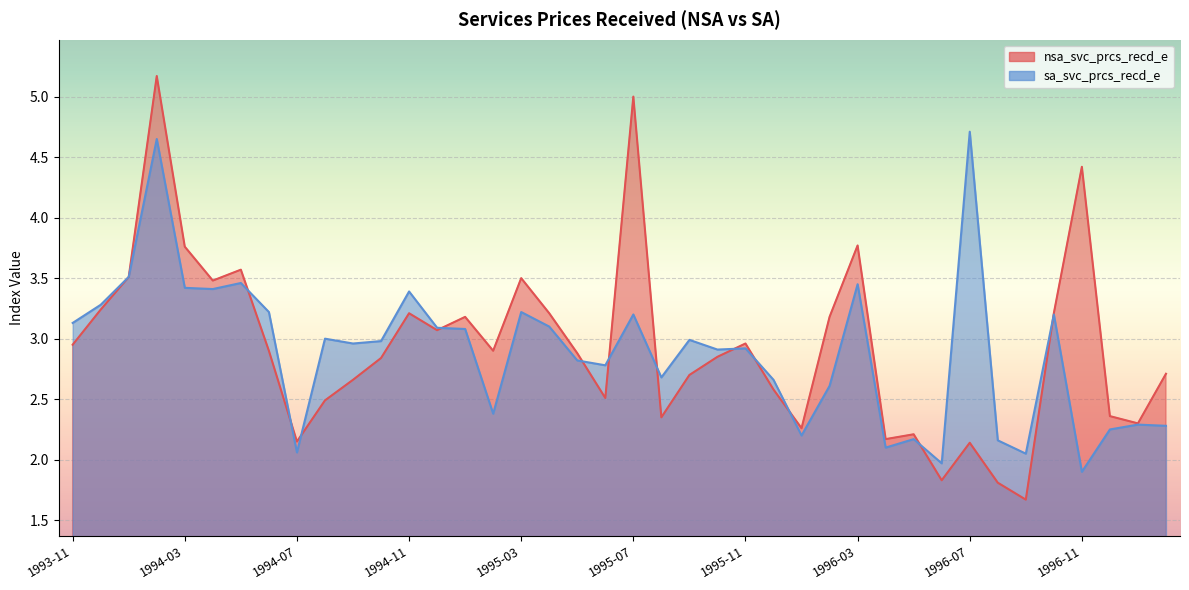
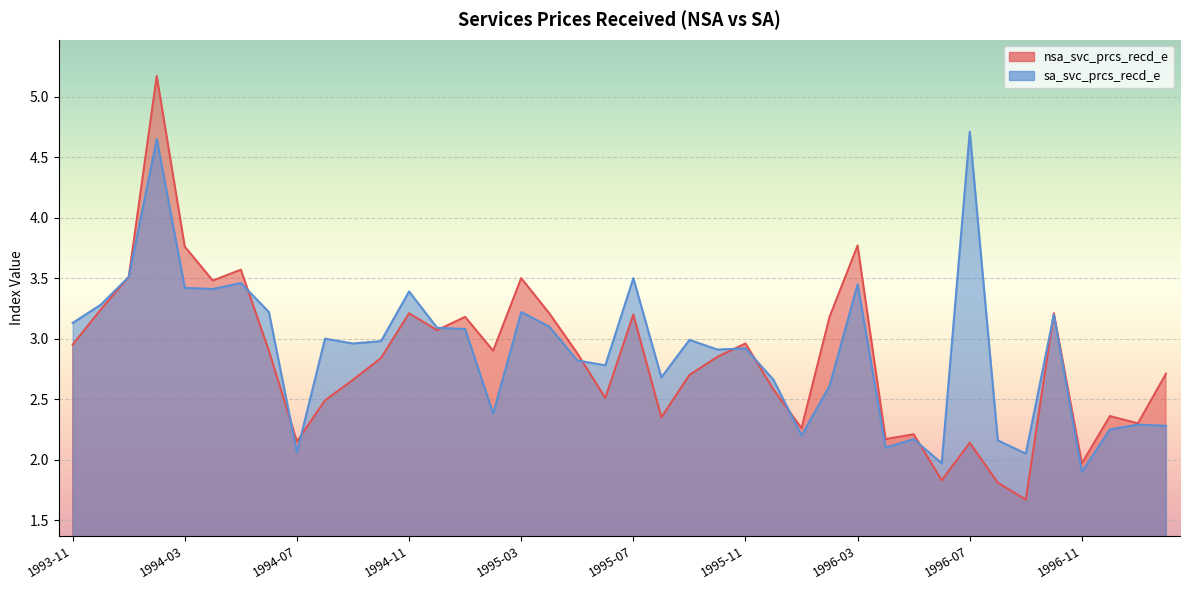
  {
    "nsa_svc_prcs_recd_e": {
      "1993-11": 2.95,
      "1994-03": 3.76,
      "1994-07": 2.15,
      "1994-11": 3.21,
      "1995-03": 3.50,
-     "1995-07": 5.0,
+     "1995-07": 3.2,
      "1995-11": 2.96,
      "1996-03": 3.77,
      "1996-07": 2.14,
-     "1996-11": 4.42
+     "1996-11": 1.97
    },
    "sa_svc_prcs_recd_e": {
      "1993-11": 3.13,
      "1994-03": 3.4,
      "1994-07": 2.06,
      "1994-11": 3.4,
      "1995-03": 3.2,
-     "1995-07": 3.2,
+     "1995-07": 3.5,
      "1995-11": 2.9,
      "1996-03": 3.45,
      "1996-07": 4.7,
      "1996-11": 1.9
    }
  }
